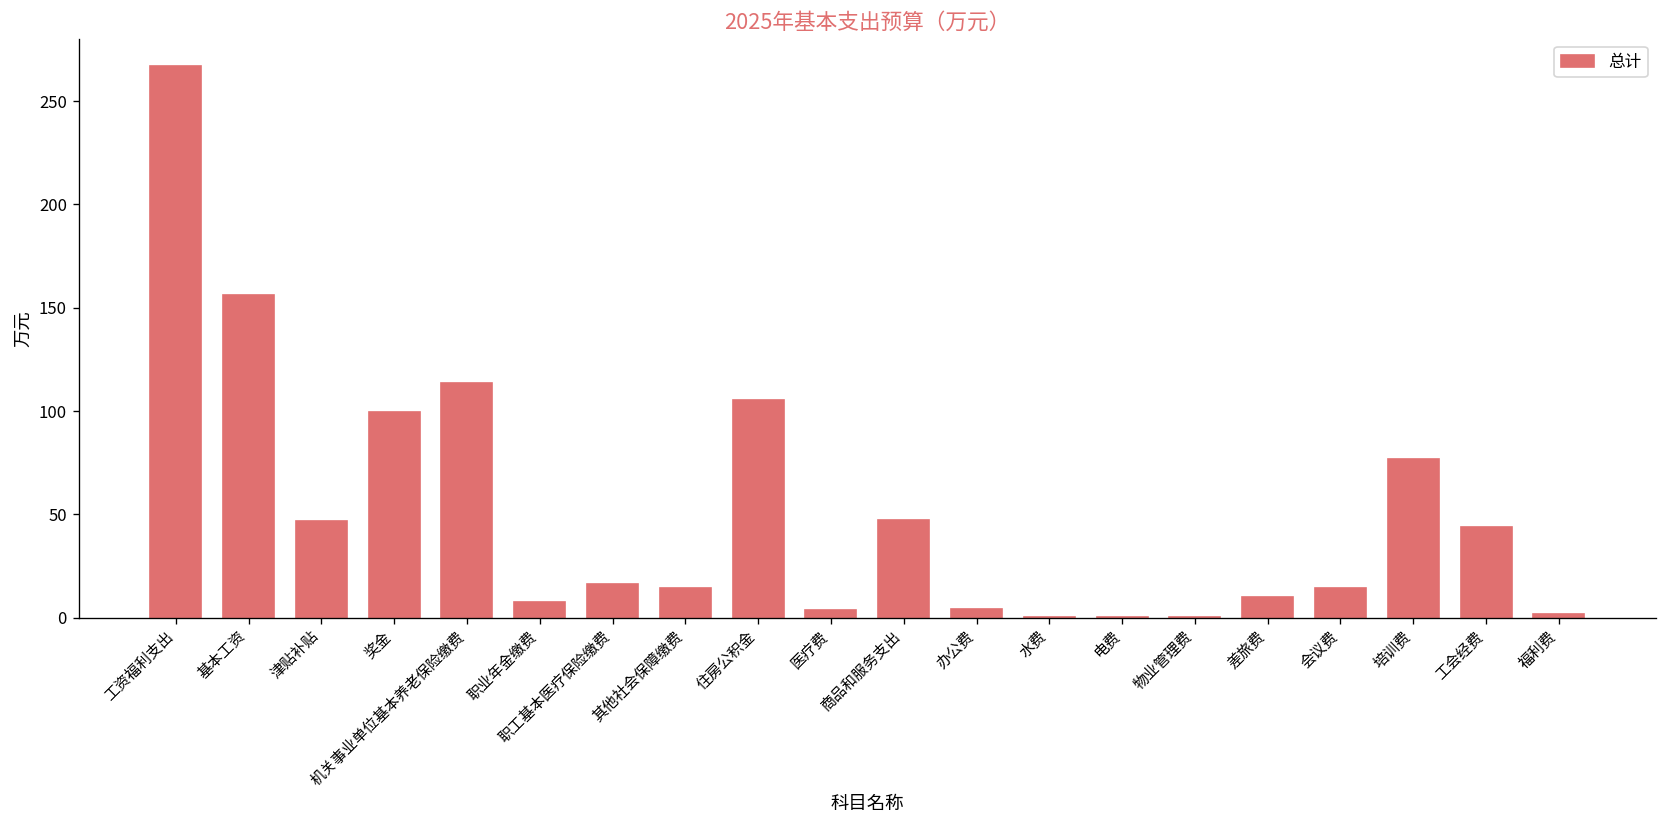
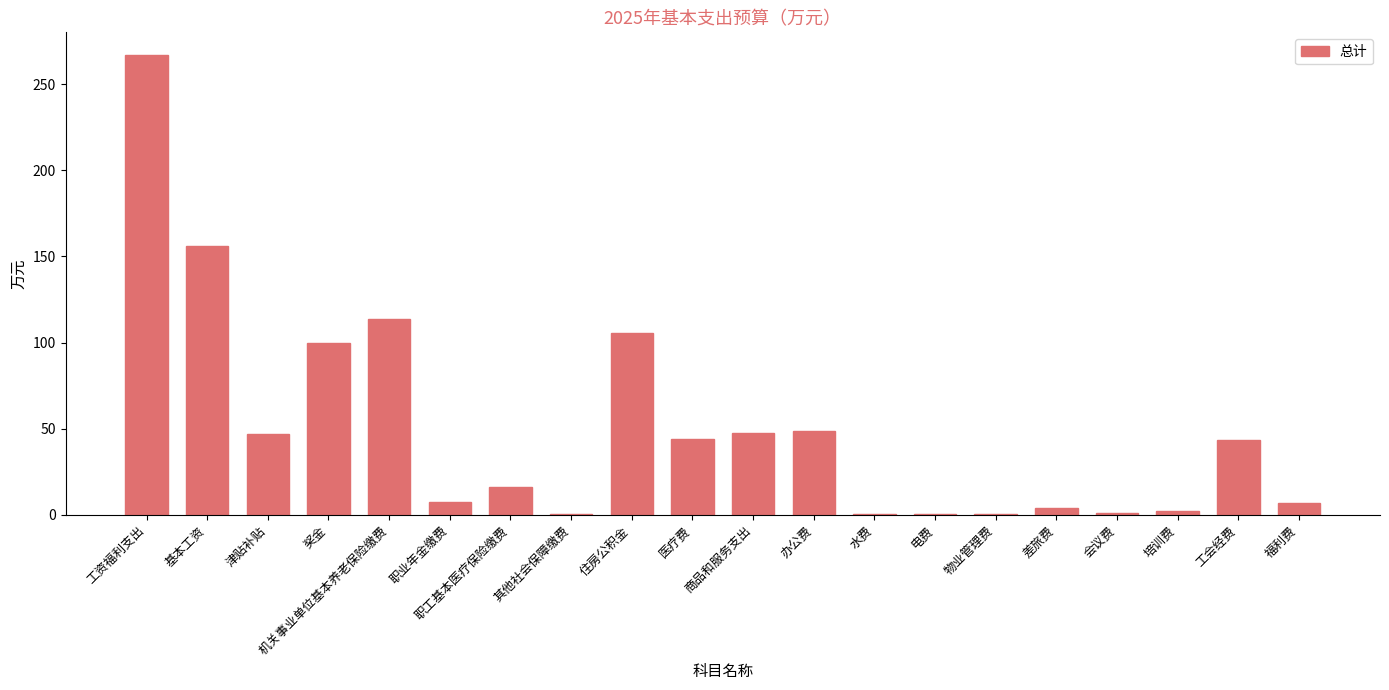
  {
    "工资福利支出": 267,
    "基本工资": 156,
    "津贴补贴": 47,
    "奖金": 100,
    "机关事业单位基本养老保险缴费": 113,
    "职业年金缴费": 8,
    "职工基本医疗保险缴费": 16,
-   "其他社会保障缴费": 14,
+   "其他社会保障缴费": 0,
    "住房公积金": 105,
-   "医疗费": 4,
+   "医疗费": 44,
    "商品和服务支出": 47,
-   "办公费": 4,
-   "差旅费": 10,
-   "会议费": 15,
-   "培训费": 77,
+   "办公费": 49,
+   "差旅费": 4,
+   "会议费": 1,
+   "培训费": 2,
    "工会经费": 44,
-   "福利费": 2
+   "福利费": 7
  }
